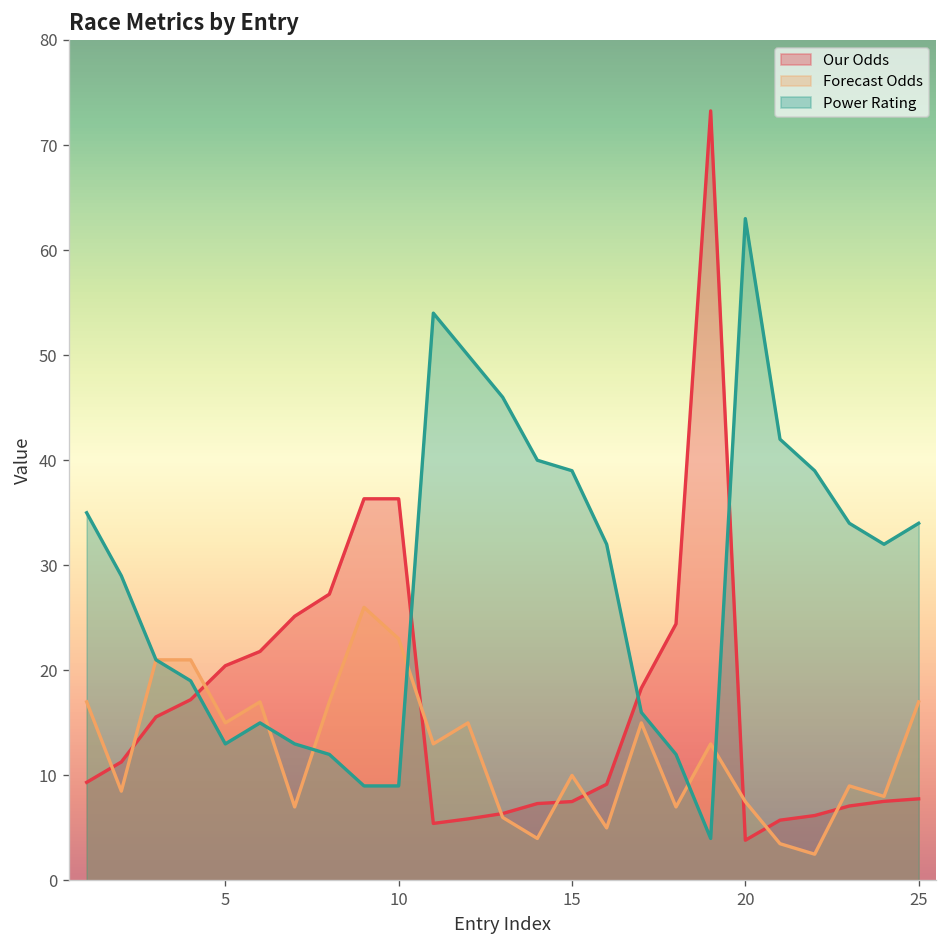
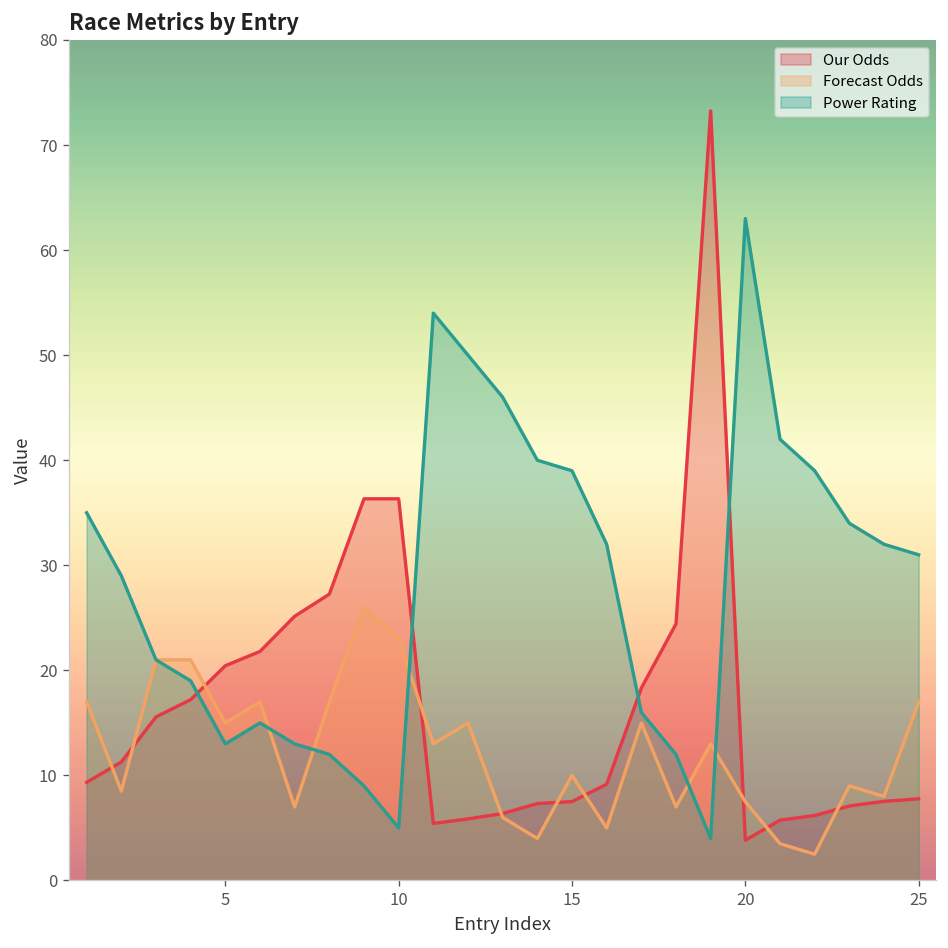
  {
    "Power Rating": {
      "5": 13,
-     "10": 9,
+     "10": 5,
      "15": 39,
      "20": 63,
-     "25": 34
+     "25": 31
    }
  }
